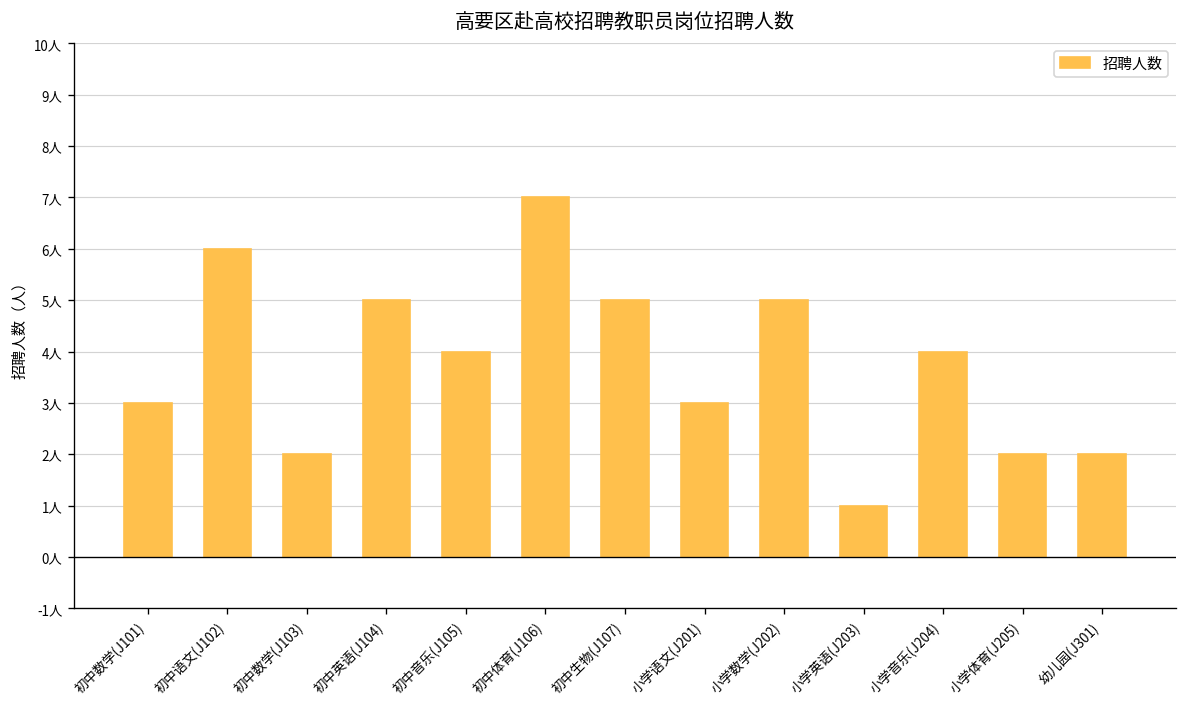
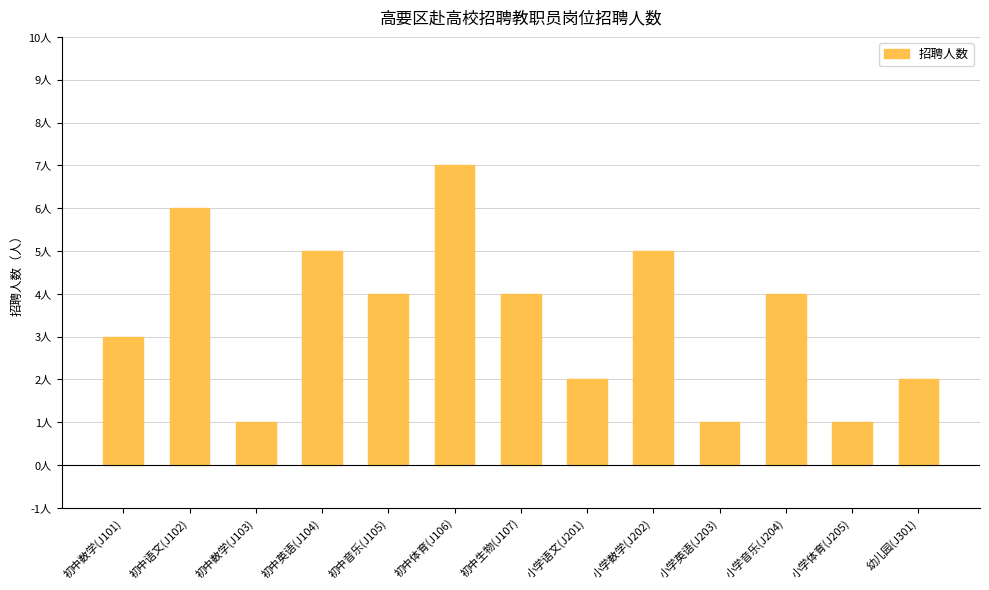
  {
    "初中数学(J101)": "3人",
    "初中语文(J102)": "6人",
-   "初中数学(J103)": "2人",
+   "初中数学(J103)": "1人",
    "初中英语(J104)": "5人",
    "初中音乐(J105)": "4人",
    "初中体育(J106)": "7人",
-   "初中生物(J107)": "5人",
-   "小学语文(J201)": "3人",
+   "初中生物(J107)": "4人",
+   "小学语文(J201)": "2人",
    "小学数学(J202)": "5人",
    "小学英语(J203)": "1人",
    "小学音乐(J204)": "4人",
-   "小学体育(J205)": "2人",
+   "小学体育(J205)": "1人",
    "幼儿园(J301)": "2人"
  }
